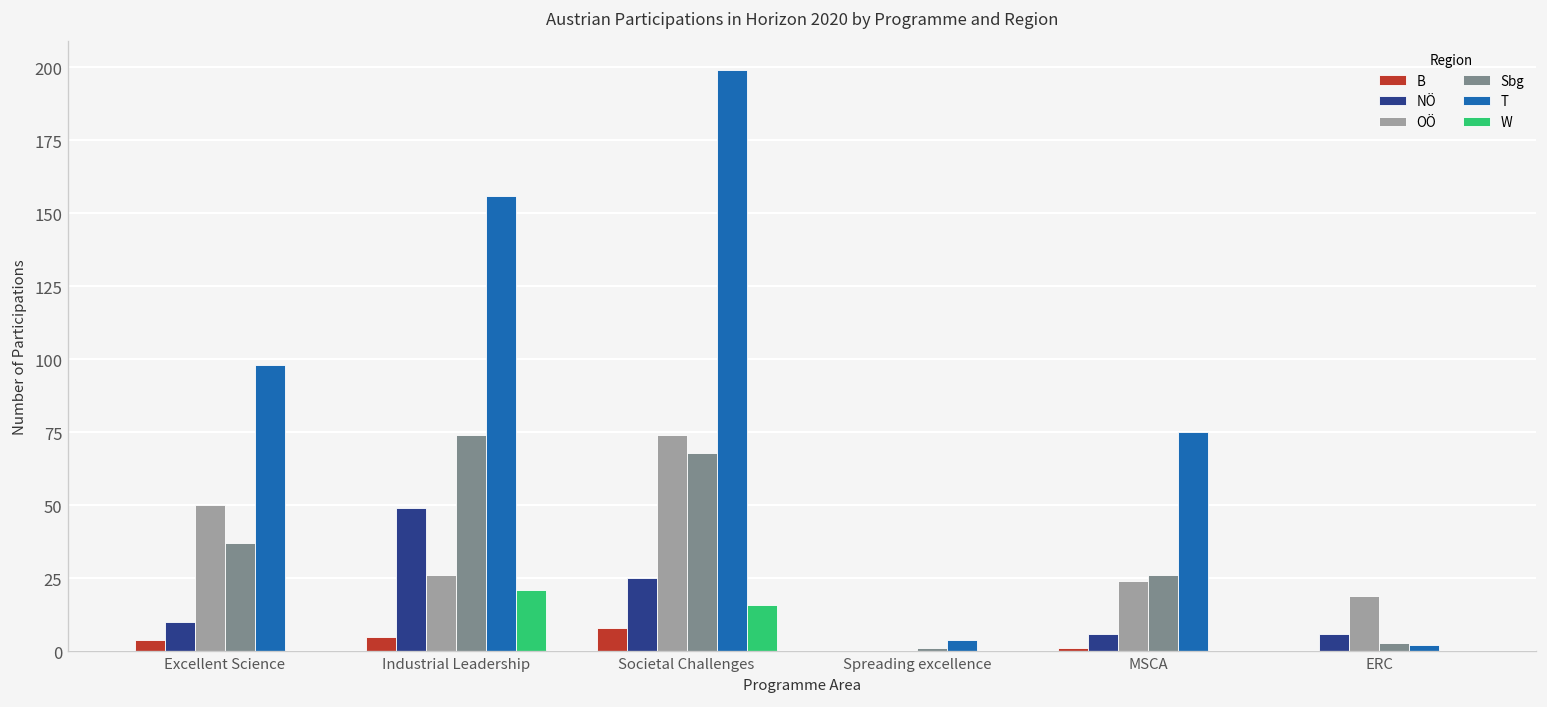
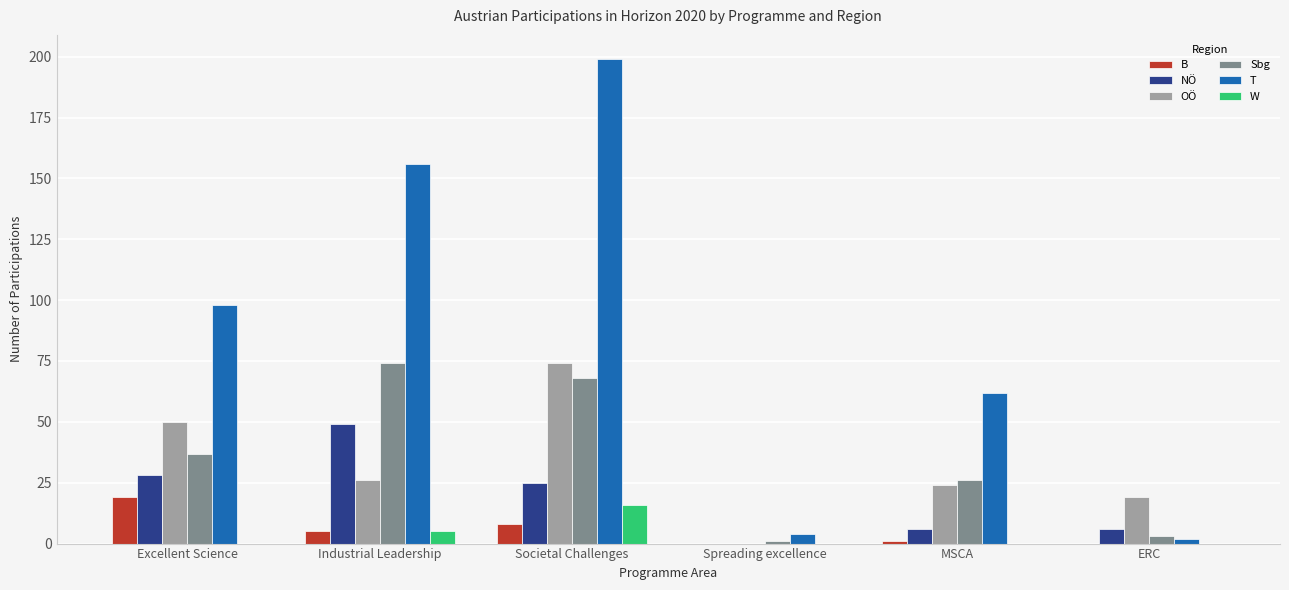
  {
    "B": {
-     "Excellent Science": 4,
+     "Excellent Science": 19,
      "Industrial Leadership": 5,
      "Societal Challenges": 8,
      "Spreading excellence": 0,
      "ERC": 0
    },
    "NÖ": {
-     "Excellent Science": 10,
+     "Excellent Science": 28,
      "Industrial Leadership": 49,
      "Societal Challenges": 25,
      "Spreading excellence": 0,
      "MSCA": 6,
      "ERC": 6
    },
    "T": {
      "Excellent Science": 98,
      "Industrial Leadership": 156,
      "Societal Challenges": 199,
      "Spreading excellence": 4,
-     "MSCA": 75,
+     "MSCA": 62,
      "ERC": 2
    },
    "W": {
      "Excellent Science": 0,
-     "Industrial Leadership": 21,
+     "Industrial Leadership": 5,
      "Societal Challenges": 16,
      "Spreading excellence": 0,
      "MSCA": 0,
      "ERC": 0
    }
  }
